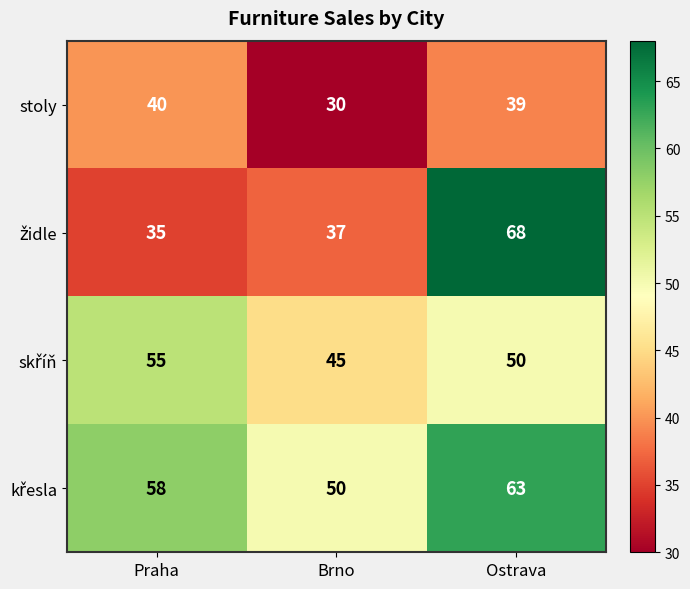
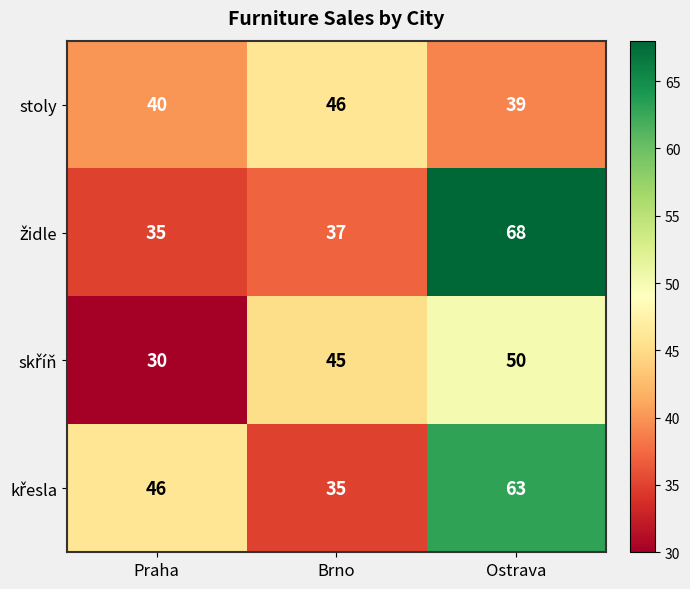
  {
    "stoly": {
      "Praha": 40,
-     "Brno": 30,
+     "Brno": 46,
      "Ostrava": 39
    },
    "židle": {
      "Praha": 35,
      "Brno": 37,
      "Ostrava": 68
    },
    "skříň": {
-     "Praha": 55,
+     "Praha": 30,
      "Brno": 45,
      "Ostrava": 50
    },
    "křesla": {
-     "Praha": 58,
-     "Brno": 50,
+     "Praha": 46,
+     "Brno": 35,
      "Ostrava": 63
    }
  }
